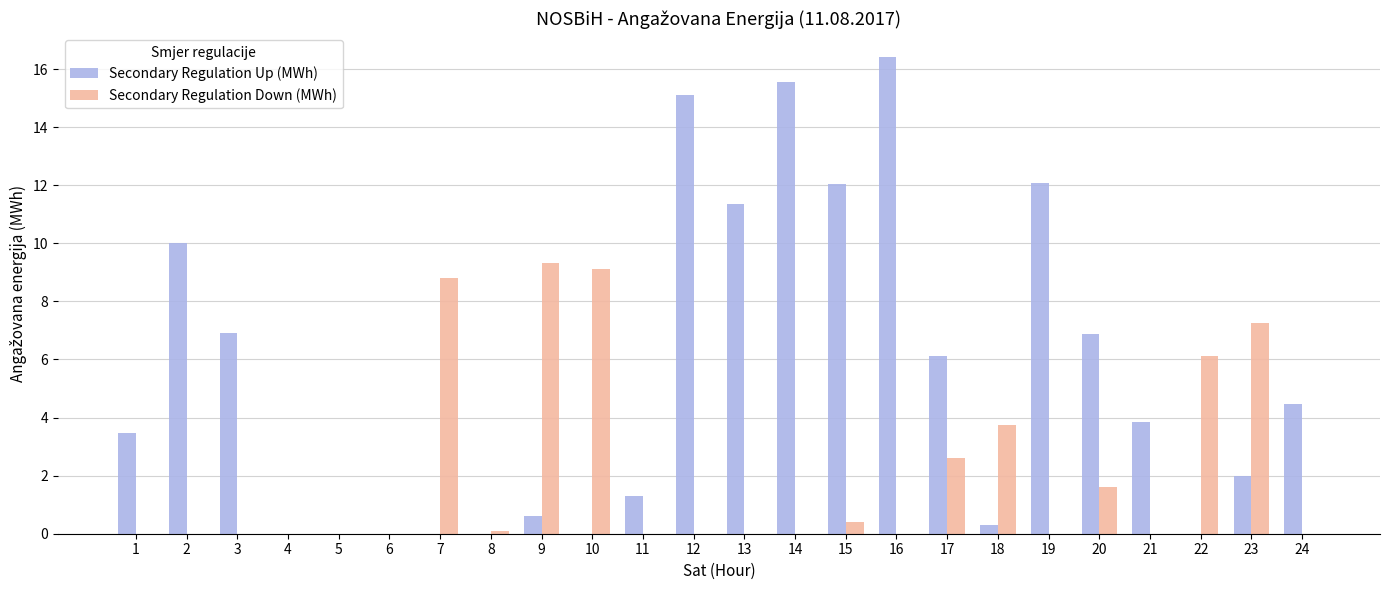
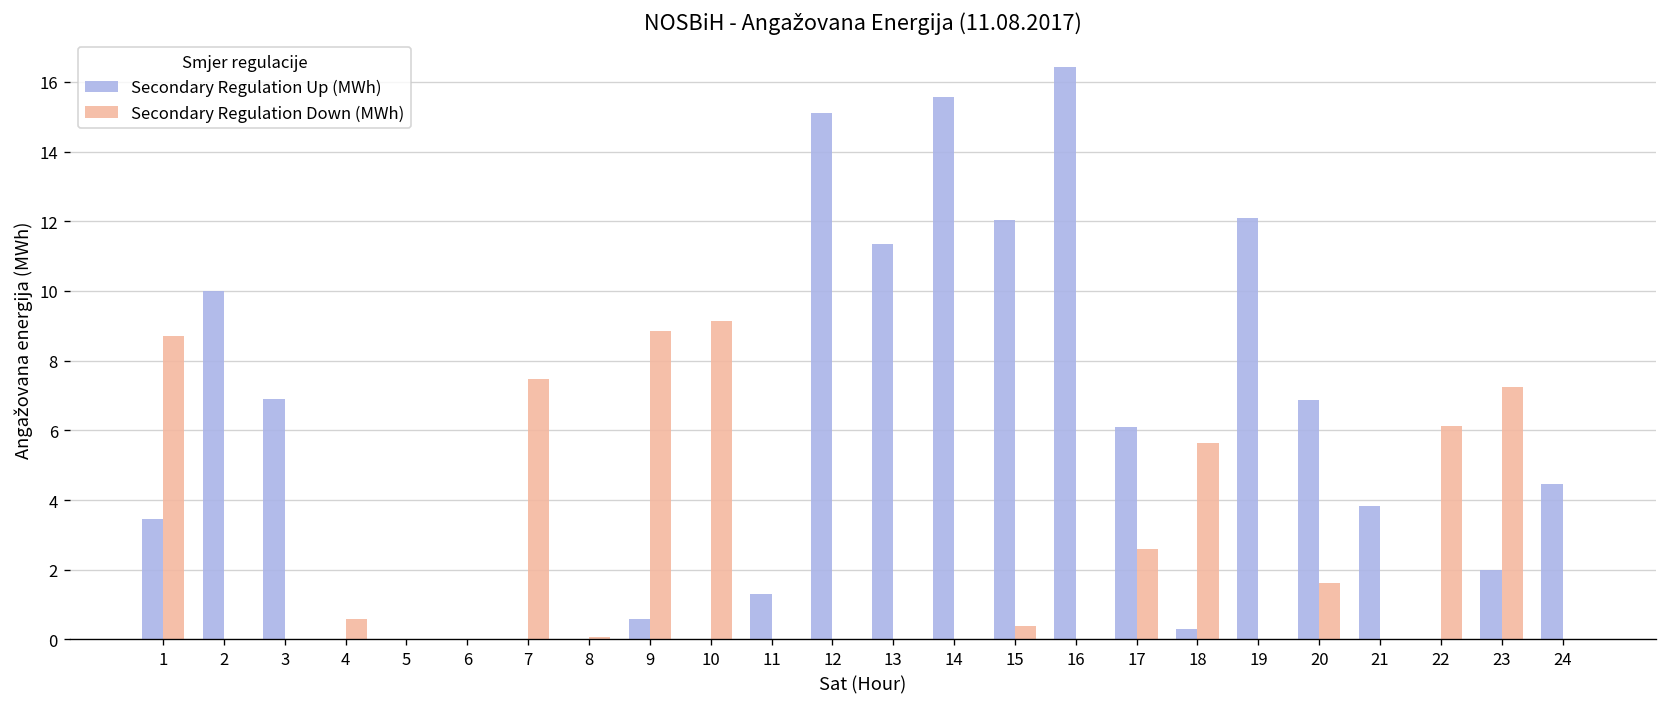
  {
    "Secondary Regulation Up (MWh)": {
      "1": 3.5,
      "2": 10.0,
      "3": 6.9,
      "4": 0.0,
      "5": 0.0,
      "6": 0.0,
      "7": 0.0,
      "8": 0.0,
      "9": 0.6,
      "10": 0.0,
      "11": 1.3,
      "12": 15.1,
      "13": 11.4,
      "14": 15.6,
      "15": 12.1,
      "16": 16.4,
      "17": 6.1,
      "18": 0.3,
      "19": 12.1,
      "20": 6.9,
      "21": 3.8,
      "22": 0.0,
      "23": 2.0,
      "24": 4.5
    },
    "Secondary Regulation Down (MWh)": {
-     "1": 0.0,
+     "1": 8.7,
      "2": 0.0,
      "3": 0.0,
-     "4": 0.0,
+     "4": 0.6,
      "5": 0.0,
      "6": 0.0,
-     "7": 8.8,
-     "9": 9.3,
+     "7": 7.5,
+     "9": 8.9,
      "10": 9.1,
      "11": 0.0,
      "12": 0.0,
      "13": 0.0,
      "14": 0.0,
      "15": 0.4,
      "16": 0.0,
      "17": 2.6,
-     "18": 3.8,
+     "18": 5.6,
      "19": 0.0,
      "20": 1.6,
      "21": 0.0,
      "22": 6.1,
      "23": 7.2,
      "24": 0.0
    }
  }
